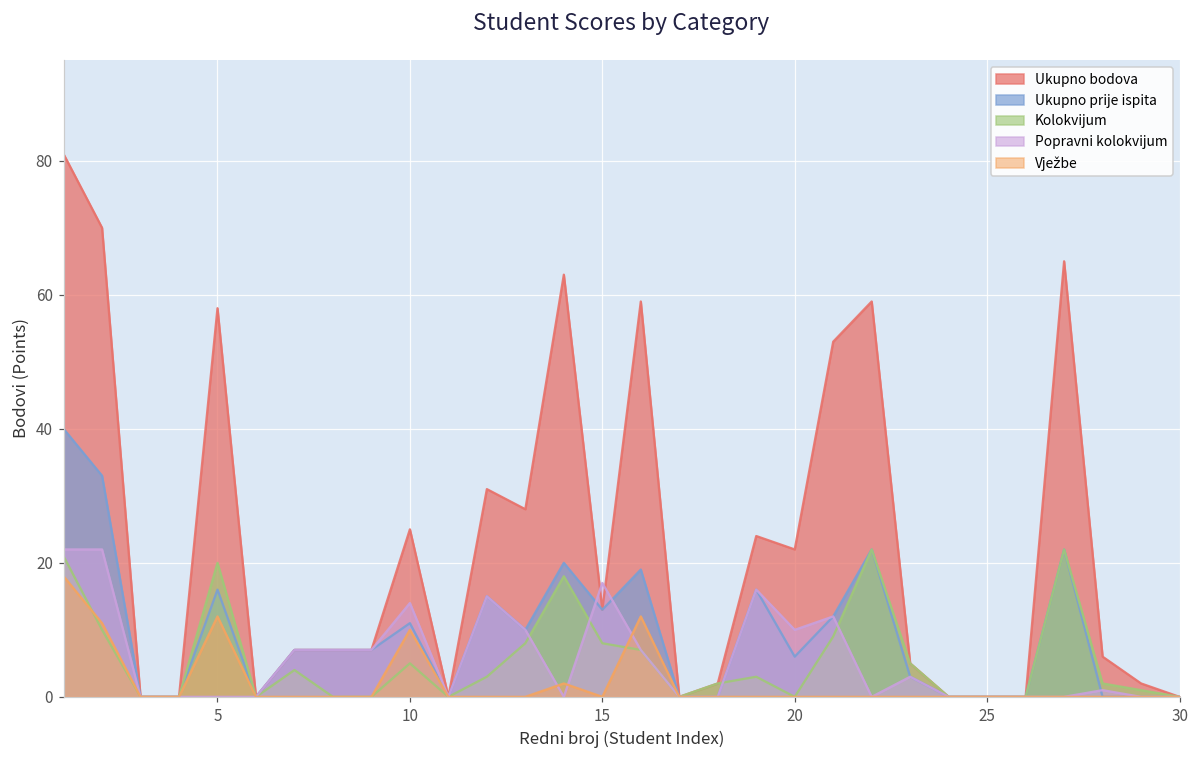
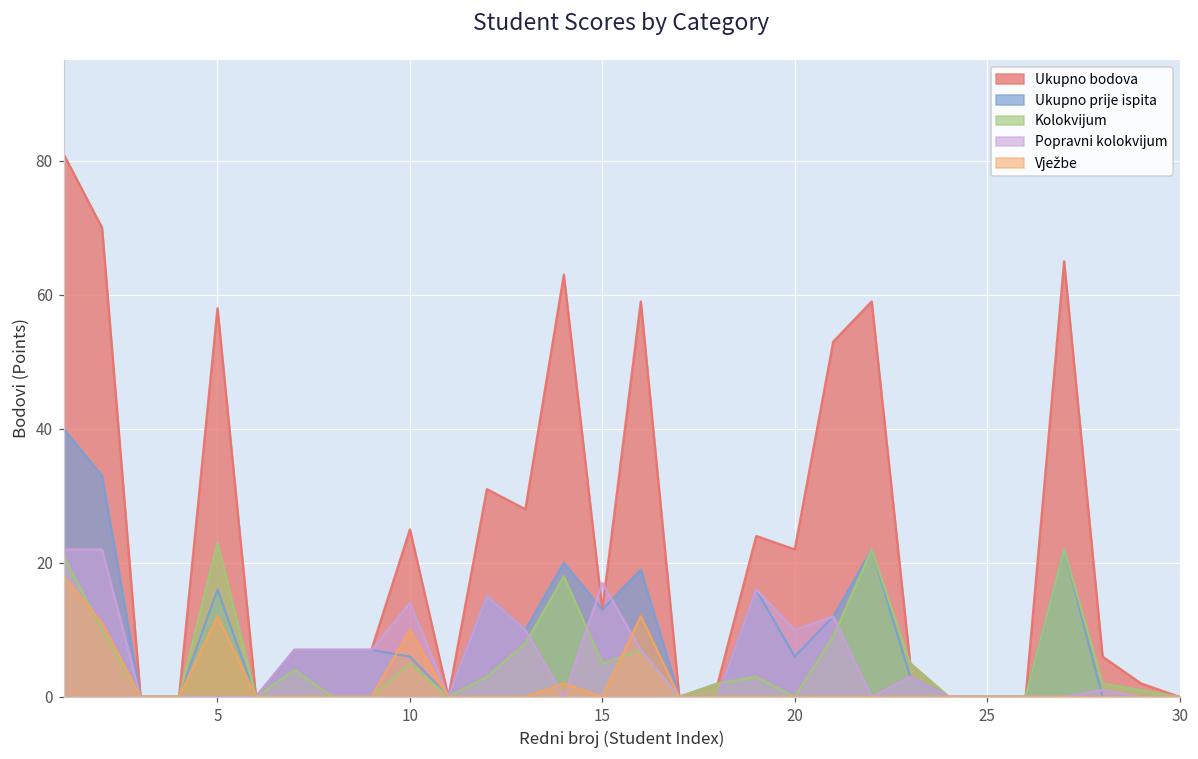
  {
    "Ukupno prije ispita": {
      "5": 16,
-     "10": 11,
+     "10": 6,
      "20": 6
    },
    "Kolokvijum": {
-     "5": 20,
+     "5": 23,
      "10": 5,
-     "15": 8
+     "15": 5
    },
    "Popravni kolokvijum": {
      "5": 0,
      "10": 14,
      "15": 17,
      "20": 10
    }
  }
